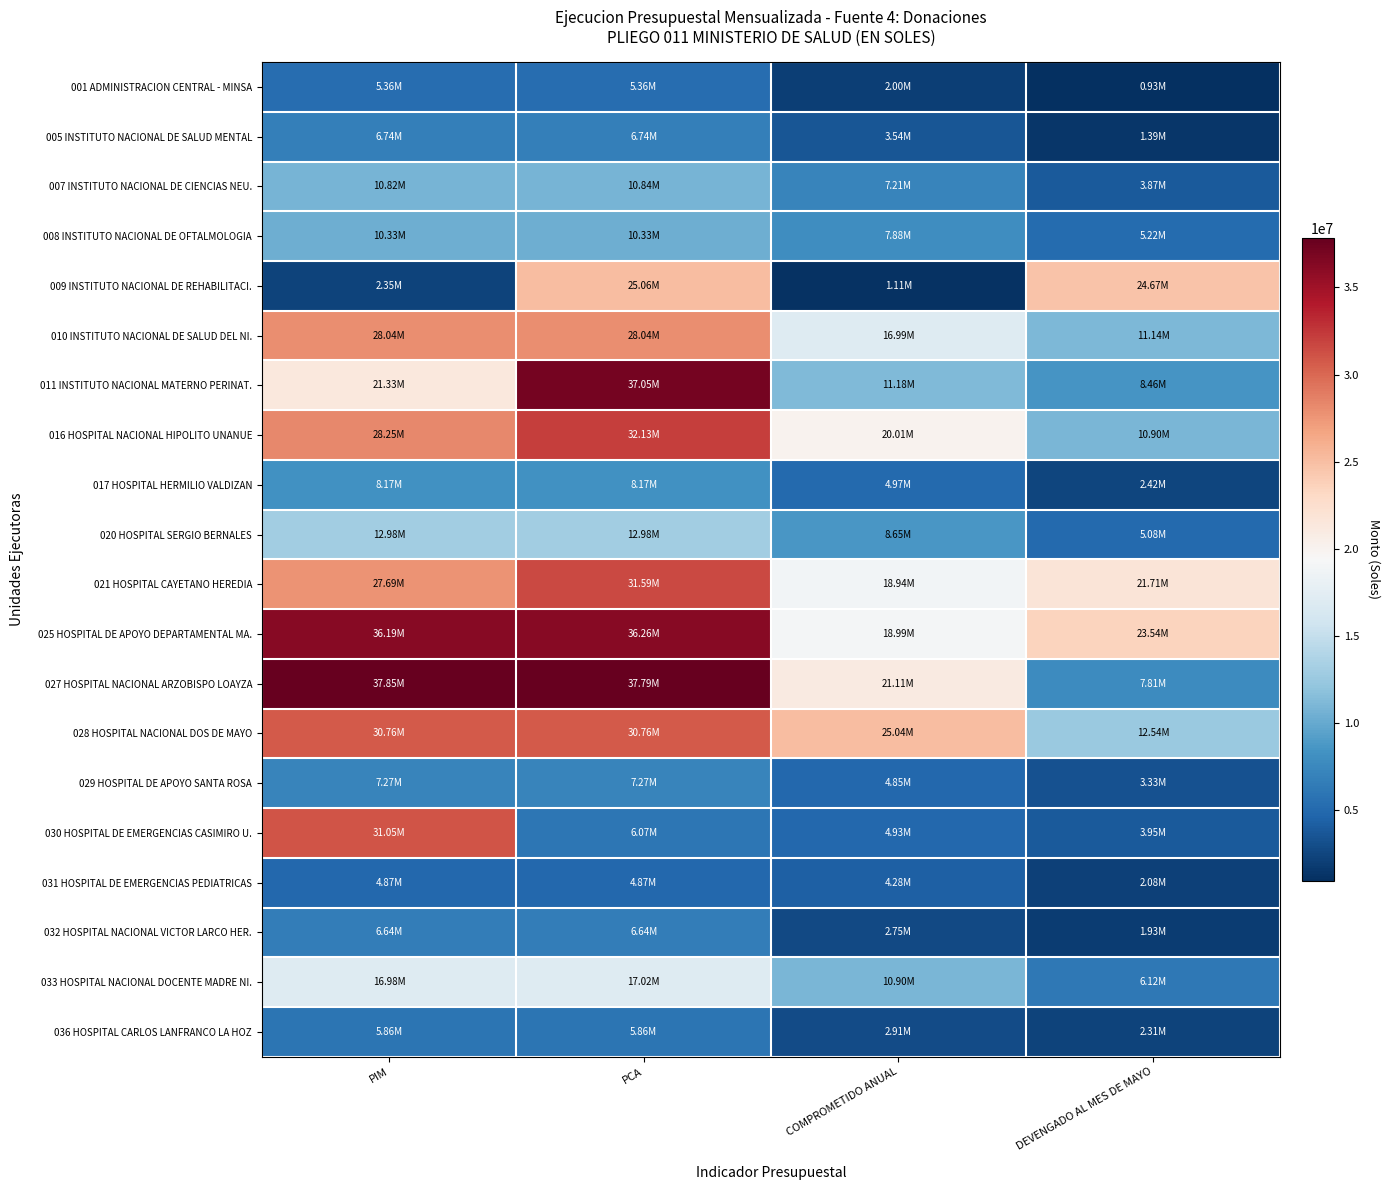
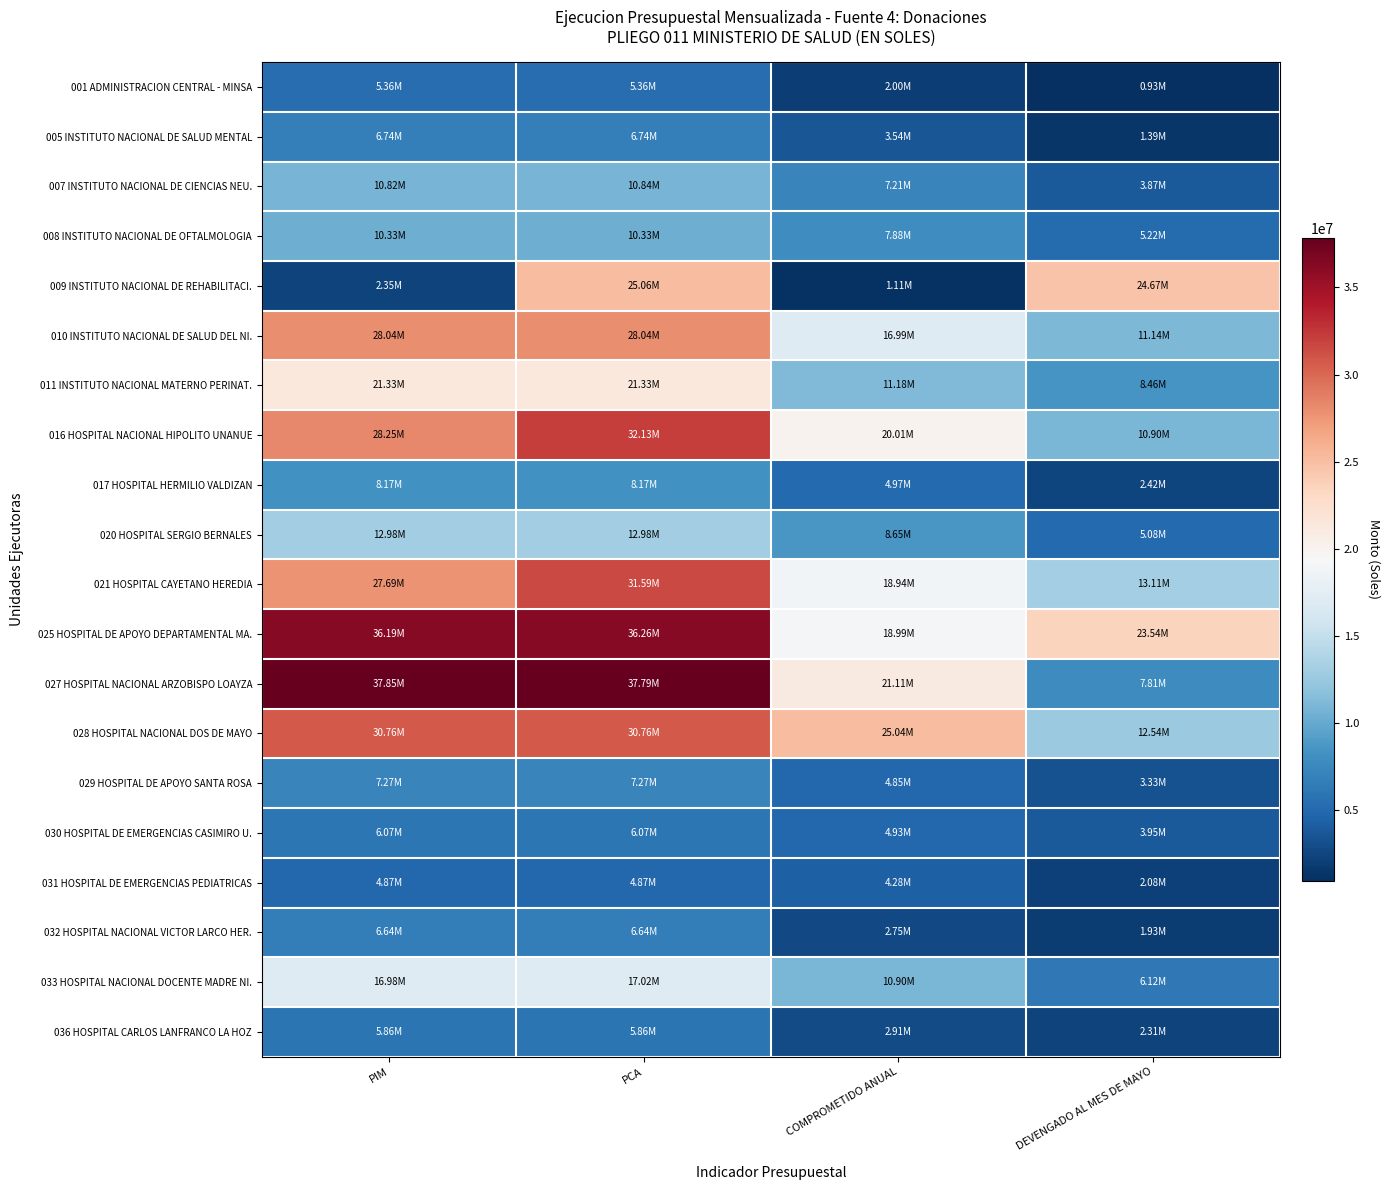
  {
    "001 ADMINISTRACION CENTRAL - MINSA": {
      "PIM": "5.36M",
      "PCA": "5.36M",
      "COMPROMETIDO ANUAL": "2.00M",
      "DEVENGADO AL MES DE MAYO": "0.93M"
    },
    "005 INSTITUTO NACIONAL DE SALUD MENTAL": {
      "PIM": "6.74M",
      "PCA": "6.74M",
      "COMPROMETIDO ANUAL": "3.54M",
      "DEVENGADO AL MES DE MAYO": "1.39M"
    },
    "007 INSTITUTO NACIONAL DE CIENCIAS NEU.": {
      "PIM": "10.82M",
      "PCA": "10.84M",
      "COMPROMETIDO ANUAL": "7.21M",
      "DEVENGADO AL MES DE MAYO": "3.87M"
    },
    "008 INSTITUTO NACIONAL DE OFTALMOLOGIA": {
      "PIM": "10.33M",
      "PCA": "10.33M",
      "COMPROMETIDO ANUAL": "7.88M",
      "DEVENGADO AL MES DE MAYO": "5.22M"
    },
    "009 INSTITUTO NACIONAL DE REHABILITACI.": {
      "PIM": "2.35M",
      "PCA": "25.06M",
      "COMPROMETIDO ANUAL": "1.11M",
      "DEVENGADO AL MES DE MAYO": "24.67M"
    },
    "010 INSTITUTO NACIONAL DE SALUD DEL NI.": {
      "PIM": "28.04M",
      "PCA": "28.04M",
      "COMPROMETIDO ANUAL": "16.99M",
      "DEVENGADO AL MES DE MAYO": "11.14M"
    },
    "011 INSTITUTO NACIONAL MATERNO PERINAT.": {
      "PIM": "21.33M",
-     "PCA": "37.05M",
+     "PCA": "21.33M",
      "COMPROMETIDO ANUAL": "11.18M",
      "DEVENGADO AL MES DE MAYO": "8.46M"
    },
    "016 HOSPITAL NACIONAL HIPOLITO UNANUE": {
      "PIM": "28.25M",
      "PCA": "32.13M",
      "COMPROMETIDO ANUAL": "20.01M",
      "DEVENGADO AL MES DE MAYO": "10.90M"
    },
    "017 HOSPITAL HERMILIO VALDIZAN": {
      "PIM": "8.17M",
      "PCA": "8.17M",
      "COMPROMETIDO ANUAL": "4.97M",
      "DEVENGADO AL MES DE MAYO": "2.42M"
    },
    "020 HOSPITAL SERGIO BERNALES": {
      "PIM": "12.98M",
      "PCA": "12.98M",
      "COMPROMETIDO ANUAL": "8.65M",
      "DEVENGADO AL MES DE MAYO": "5.08M"
    },
    "021 HOSPITAL CAYETANO HEREDIA": {
      "PIM": "27.69M",
      "PCA": "31.59M",
      "COMPROMETIDO ANUAL": "18.94M",
-     "DEVENGADO AL MES DE MAYO": "21.71M"
+     "DEVENGADO AL MES DE MAYO": "13.11M"
    },
    "025 HOSPITAL DE APOYO DEPARTAMENTAL MA.": {
      "PIM": "36.19M",
      "PCA": "36.26M",
      "COMPROMETIDO ANUAL": "18.99M",
      "DEVENGADO AL MES DE MAYO": "23.54M"
    },
    "027 HOSPITAL NACIONAL ARZOBISPO LOAYZA": {
      "PIM": "37.85M",
      "PCA": "37.79M",
      "COMPROMETIDO ANUAL": "21.11M",
      "DEVENGADO AL MES DE MAYO": "7.81M"
    },
    "028 HOSPITAL NACIONAL DOS DE MAYO": {
      "PIM": "30.76M",
      "PCA": "30.76M",
      "COMPROMETIDO ANUAL": "25.04M",
      "DEVENGADO AL MES DE MAYO": "12.54M"
    },
    "029 HOSPITAL DE APOYO SANTA ROSA": {
      "PIM": "7.27M",
      "PCA": "7.27M",
      "COMPROMETIDO ANUAL": "4.85M",
      "DEVENGADO AL MES DE MAYO": "3.33M"
    },
    "030 HOSPITAL DE EMERGENCIAS CASIMIRO U.": {
-     "PIM": "31.05M",
+     "PIM": "6.07M",
      "PCA": "6.07M",
      "COMPROMETIDO ANUAL": "4.93M",
      "DEVENGADO AL MES DE MAYO": "3.95M"
    },
    "031 HOSPITAL DE EMERGENCIAS PEDIATRICAS": {
      "PIM": "4.87M",
      "PCA": "4.87M",
      "COMPROMETIDO ANUAL": "4.28M",
      "DEVENGADO AL MES DE MAYO": "2.08M"
    },
    "032 HOSPITAL NACIONAL VICTOR LARCO HER.": {
      "PIM": "6.64M",
      "PCA": "6.64M",
      "COMPROMETIDO ANUAL": "2.75M",
      "DEVENGADO AL MES DE MAYO": "1.93M"
    },
    "033 HOSPITAL NACIONAL DOCENTE MADRE NI.": {
      "PIM": "16.98M",
      "PCA": "17.02M",
      "COMPROMETIDO ANUAL": "10.90M",
      "DEVENGADO AL MES DE MAYO": "6.12M"
    },
    "036 HOSPITAL CARLOS LANFRANCO LA HOZ": {
      "PIM": "5.86M",
      "PCA": "5.86M",
      "COMPROMETIDO ANUAL": "2.91M",
      "DEVENGADO AL MES DE MAYO": "2.31M"
    }
  }
